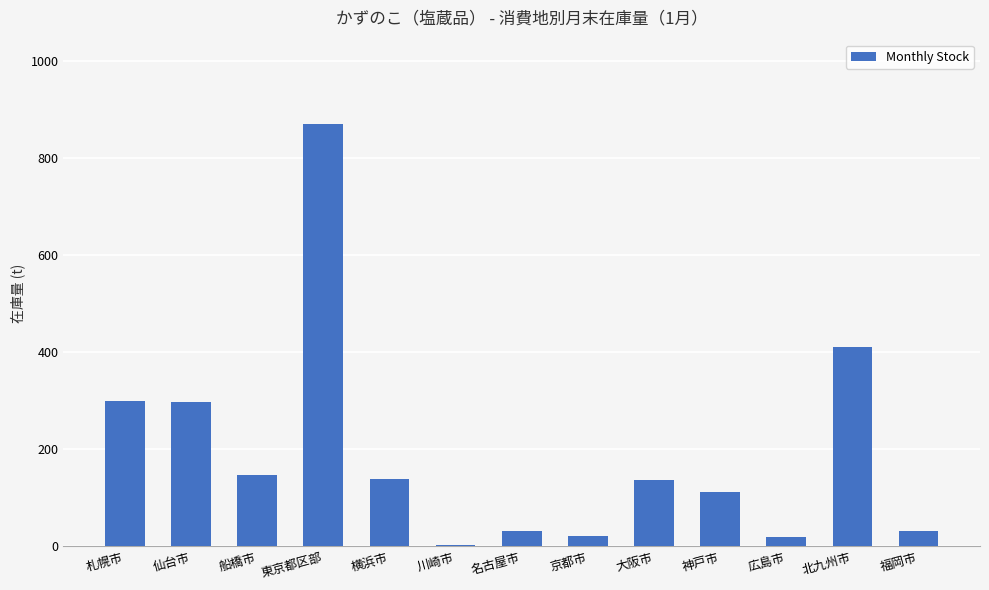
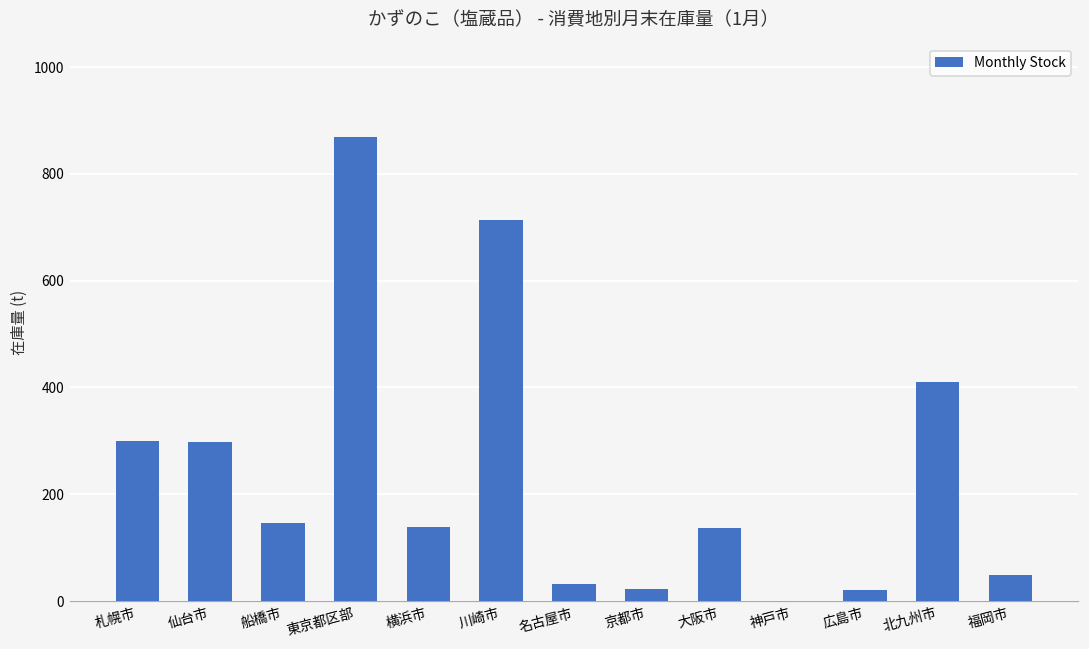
  {
    "札幌市": 300,
    "仙台市": 300,
    "船橋市": 150,
    "東京都区部": 870,
    "横浜市": 140,
-   "川崎市": 0,
+   "川崎市": 710,
    "名古屋市": 30,
    "京都市": 20,
    "大阪市": 140,
-   "神戸市": 110,
+   "神戸市": 0,
    "広島市": 20,
    "北九州市": 410,
-   "福岡市": 30
+   "福岡市": 50
  }
